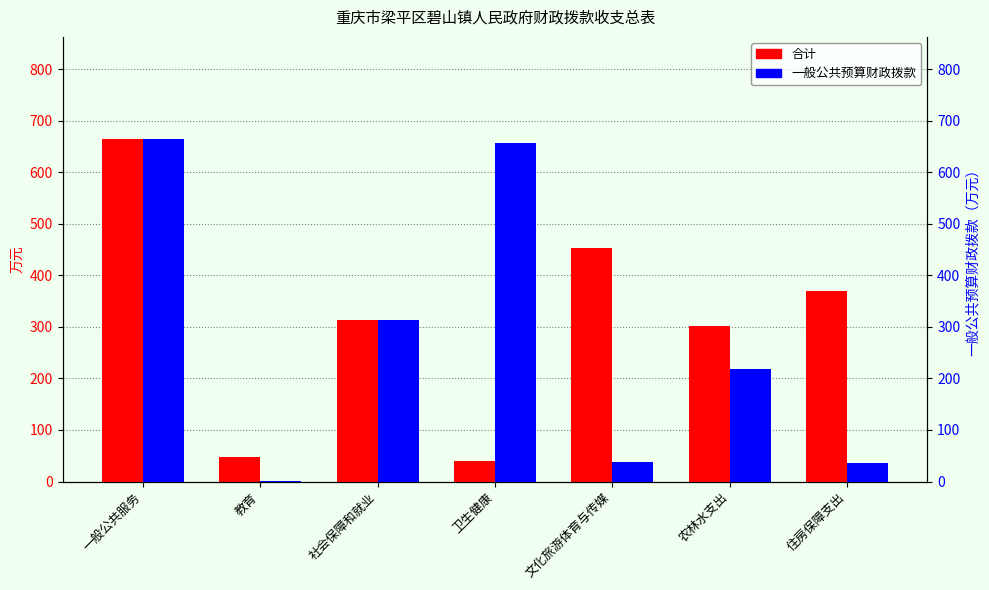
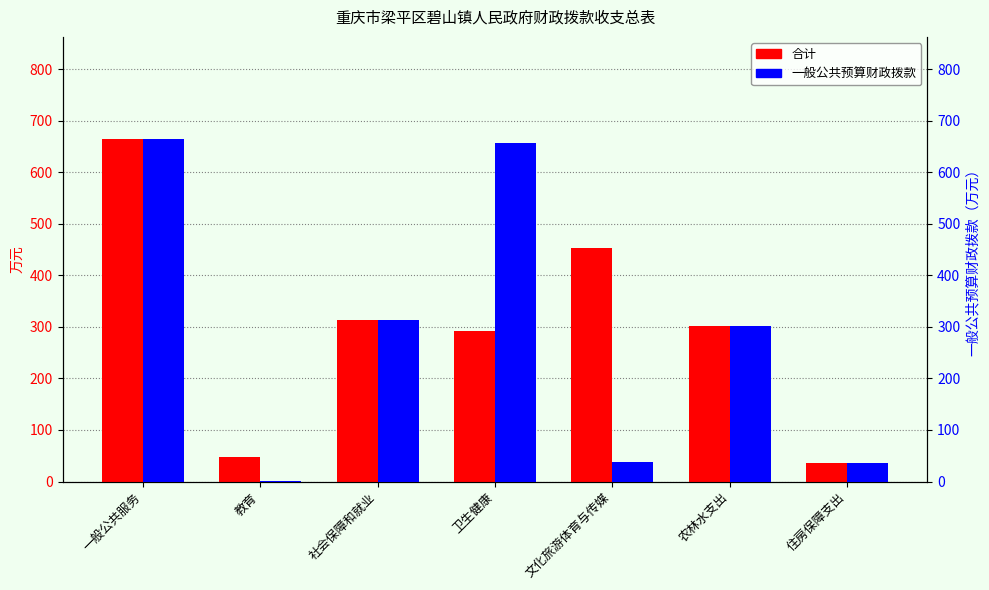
  {
    "合计": {
      "一般公共服务": 660,
      "教育": 50,
      "社会保障和就业": 310,
-     "卫生健康": 40,
+     "卫生健康": 290,
      "文化旅游体育与传媒": 450,
      "农林水支出": 300,
-     "住房保障支出": 370
+     "住房保障支出": 40
    },
    "一般公共预算财政拨款": {
      "一般公共服务": 660,
      "社会保障和就业": 310,
      "卫生健康": 660,
      "文化旅游体育与传媒": 40,
-     "农林水支出": 220,
+     "农林水支出": 300,
      "住房保障支出": 40
    }
  }
